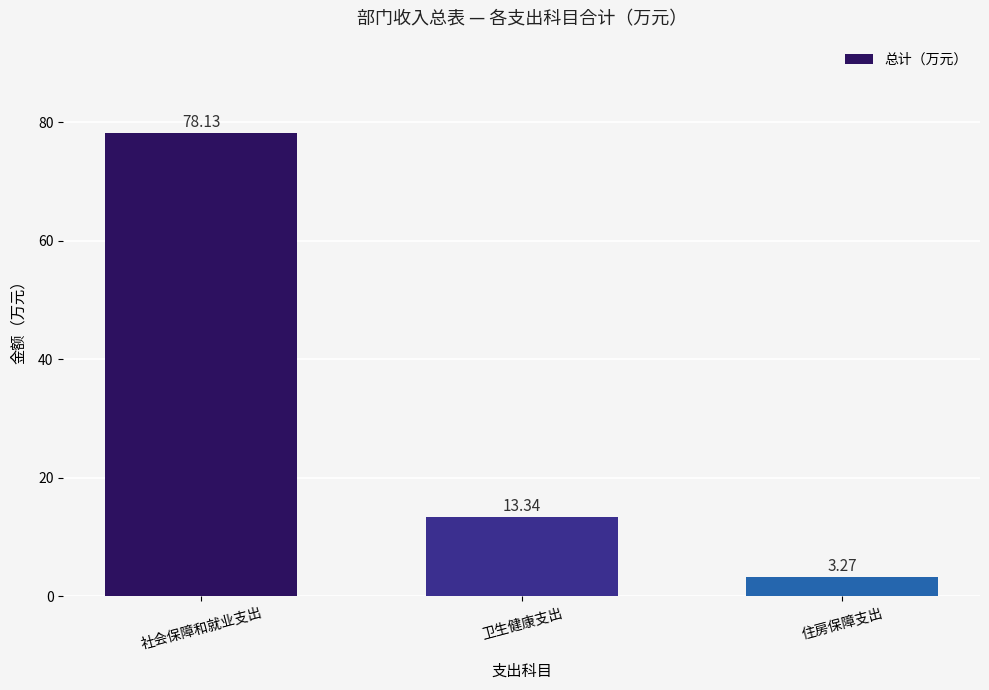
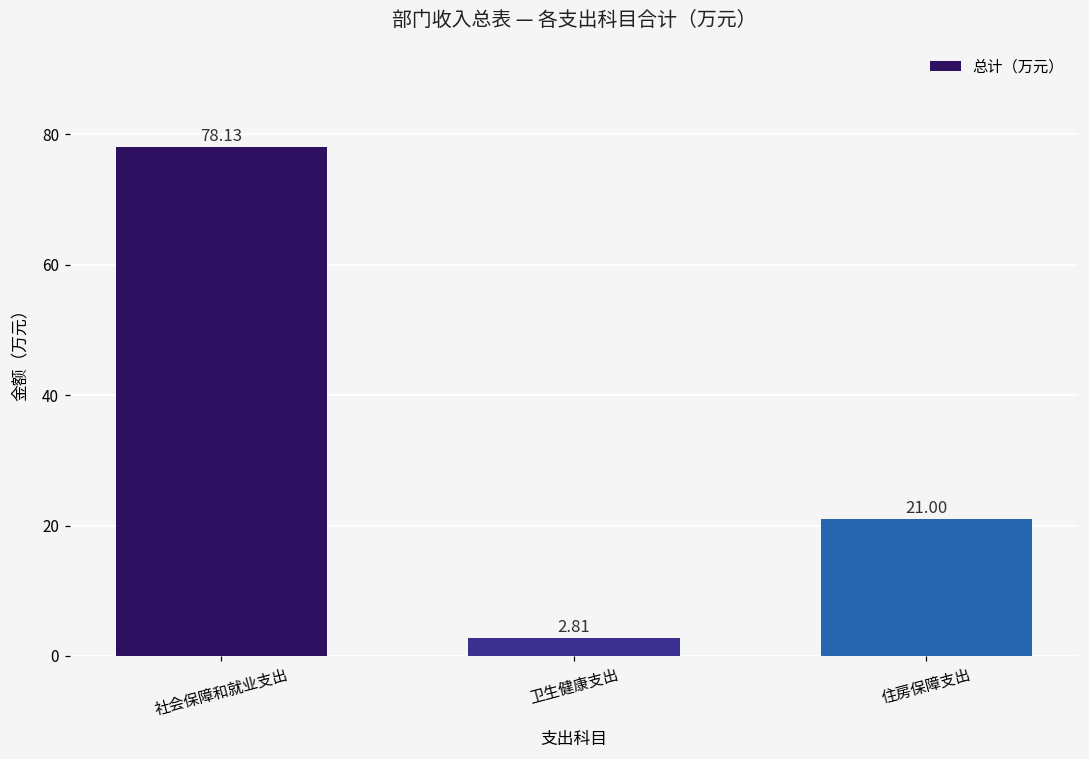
  {
    "社会保障和就业支出": 78.13,
-   "卫生健康支出": 13.34,
-   "住房保障支出": 3.27
+   "卫生健康支出": 2.81,
+   "住房保障支出": 21.00
  }
